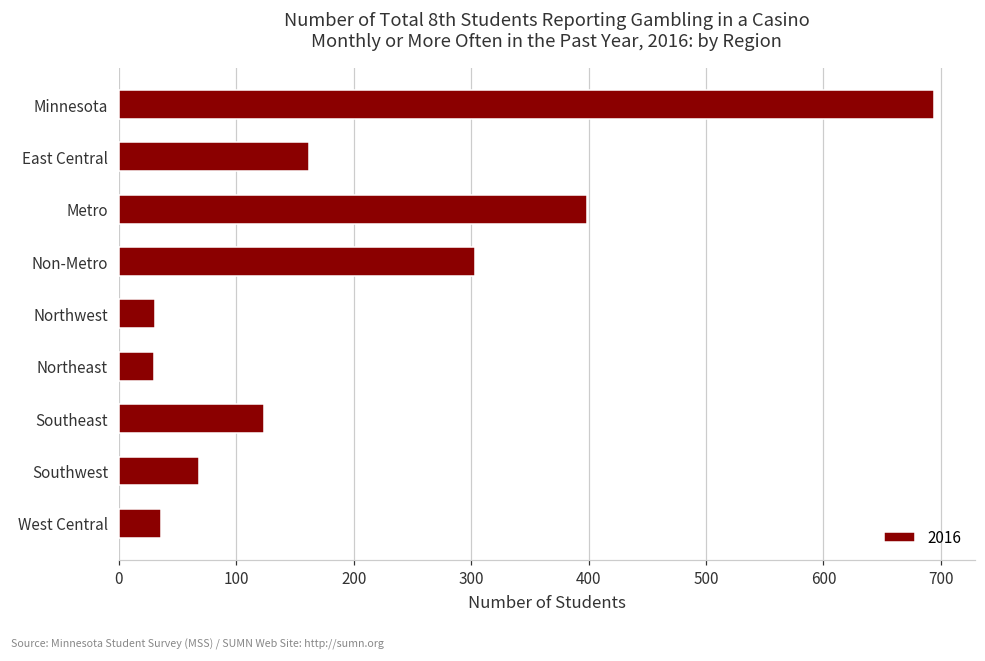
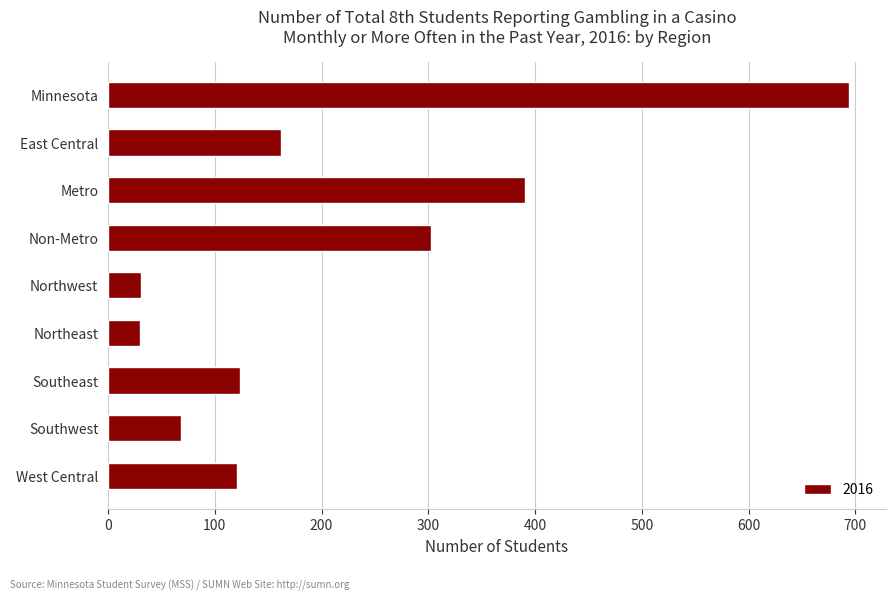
  {
    "Minnesota": 694,
    "East Central": 162,
-   "Metro": 399,
+   "Metro": 391,
    "Non-Metro": 303,
    "Northwest": 31,
    "Northeast": 30,
    "Southeast": 123,
    "Southwest": 68,
-   "West Central": 36
+   "West Central": 120
  }
